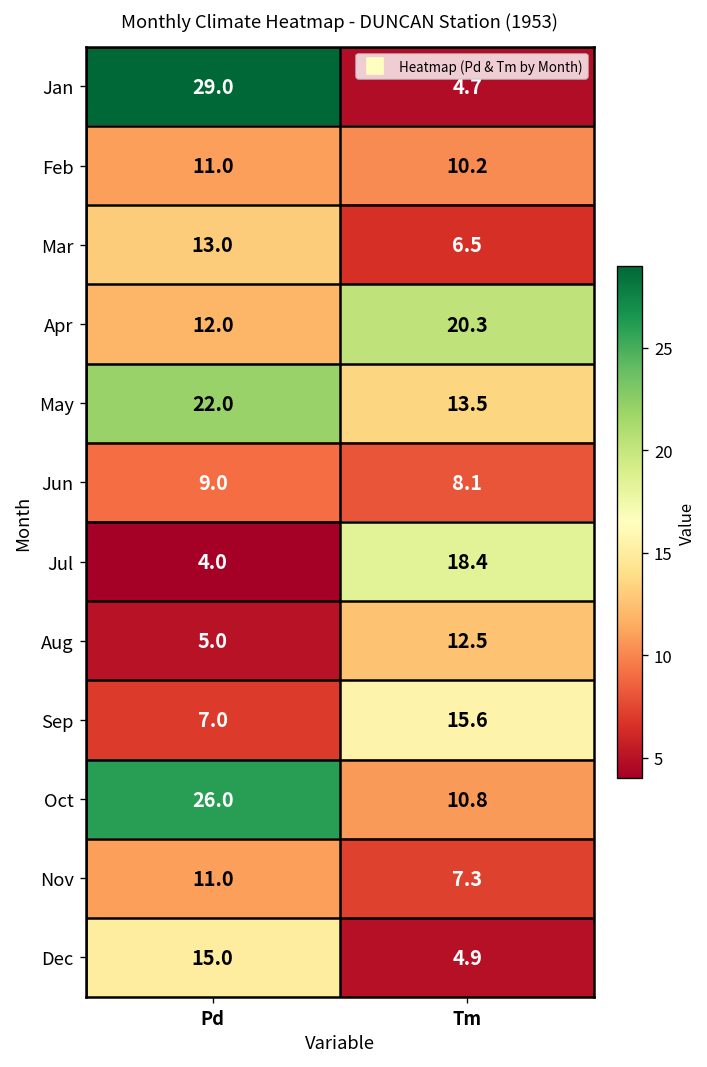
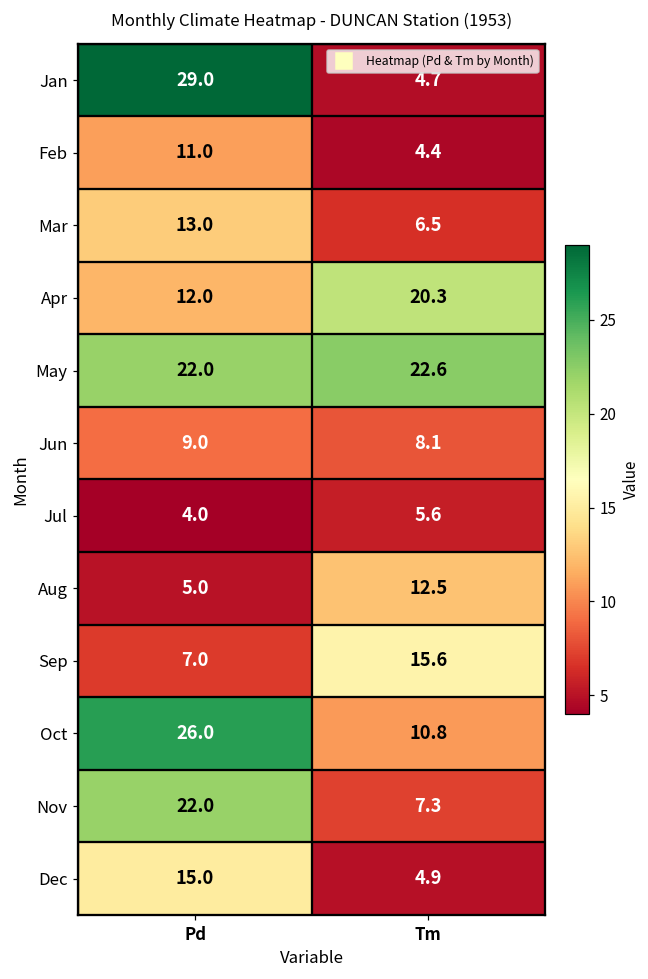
  {
    "Jan": {
      "Pd": 29.0
    },
    "Feb": {
      "Pd": 11.0,
-     "Tm": 10.2
+     "Tm": 4.4
    },
    "Mar": {
      "Pd": 13.0,
      "Tm": 6.5
    },
    "Apr": {
      "Pd": 12.0,
      "Tm": 20.3
    },
    "May": {
      "Pd": 22.0,
-     "Tm": 13.5
+     "Tm": 22.6
    },
    "Jun": {
      "Pd": 9.0,
      "Tm": 8.1
    },
    "Jul": {
      "Pd": 4.0,
-     "Tm": 18.4
+     "Tm": 5.6
    },
    "Aug": {
      "Pd": 5.0,
      "Tm": 12.5
    },
    "Sep": {
      "Pd": 7.0,
      "Tm": 15.6
    },
    "Oct": {
      "Pd": 26.0,
      "Tm": 10.8
    },
    "Nov": {
-     "Pd": 11.0,
+     "Pd": 22.0,
      "Tm": 7.3
    },
    "Dec": {
      "Pd": 15.0,
      "Tm": 4.9
    }
  }
